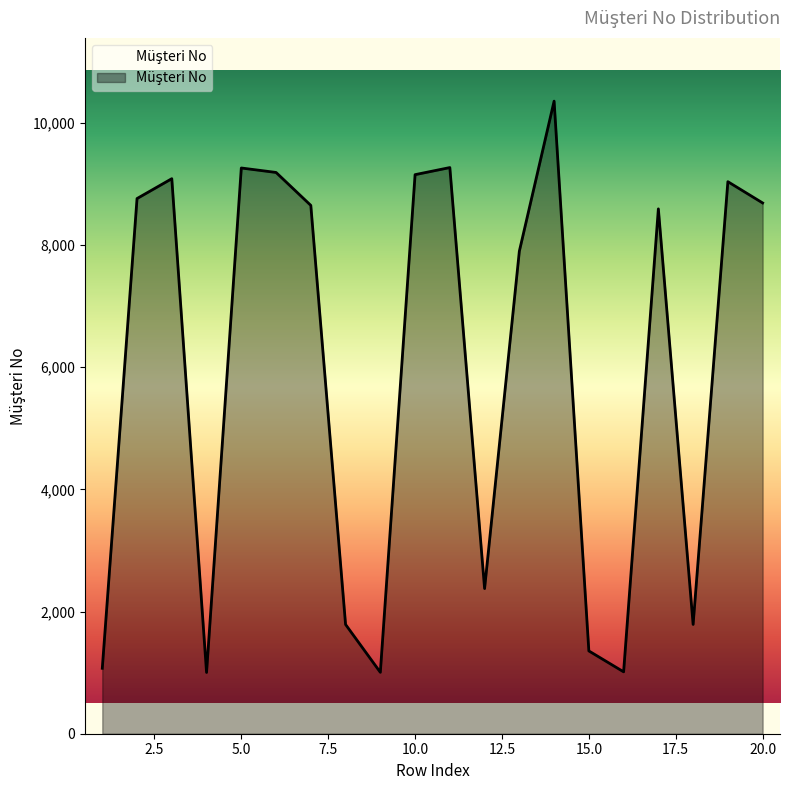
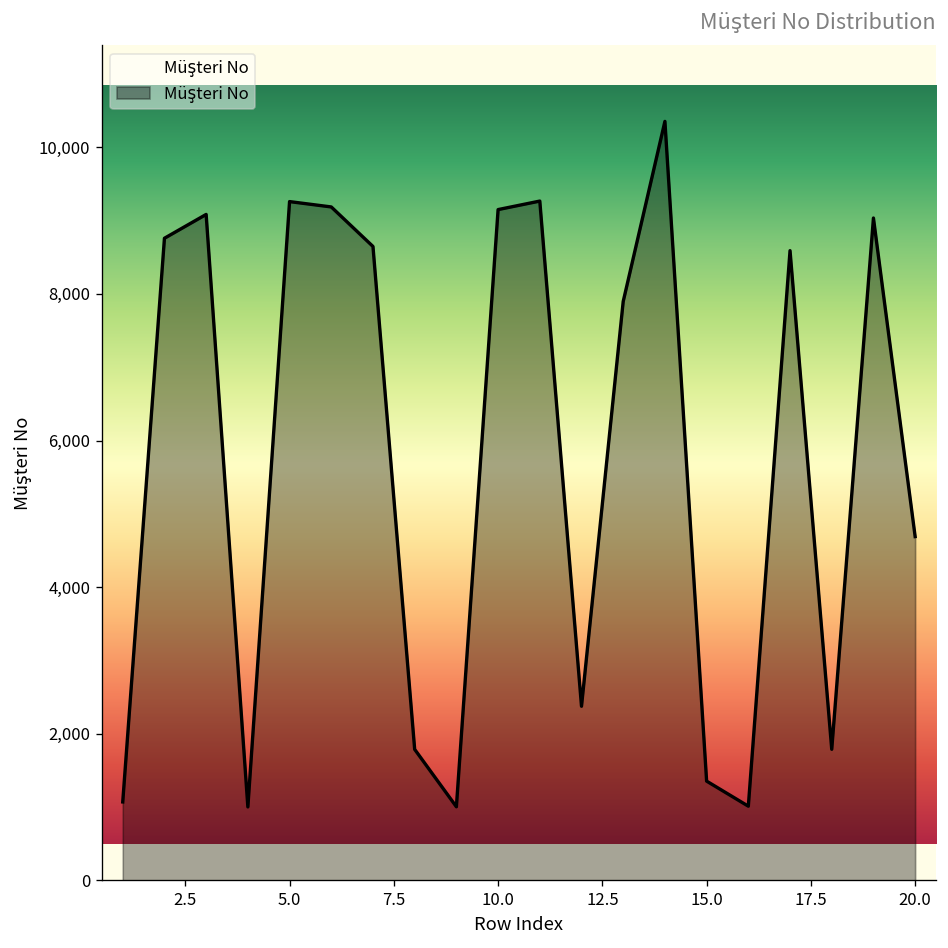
  {
    "5.0": "9,300",
    "10.0": "9,200",
    "15.0": "1,400",
-   "20.0": "8,700"
+   "20.0": "4,700"
  }
